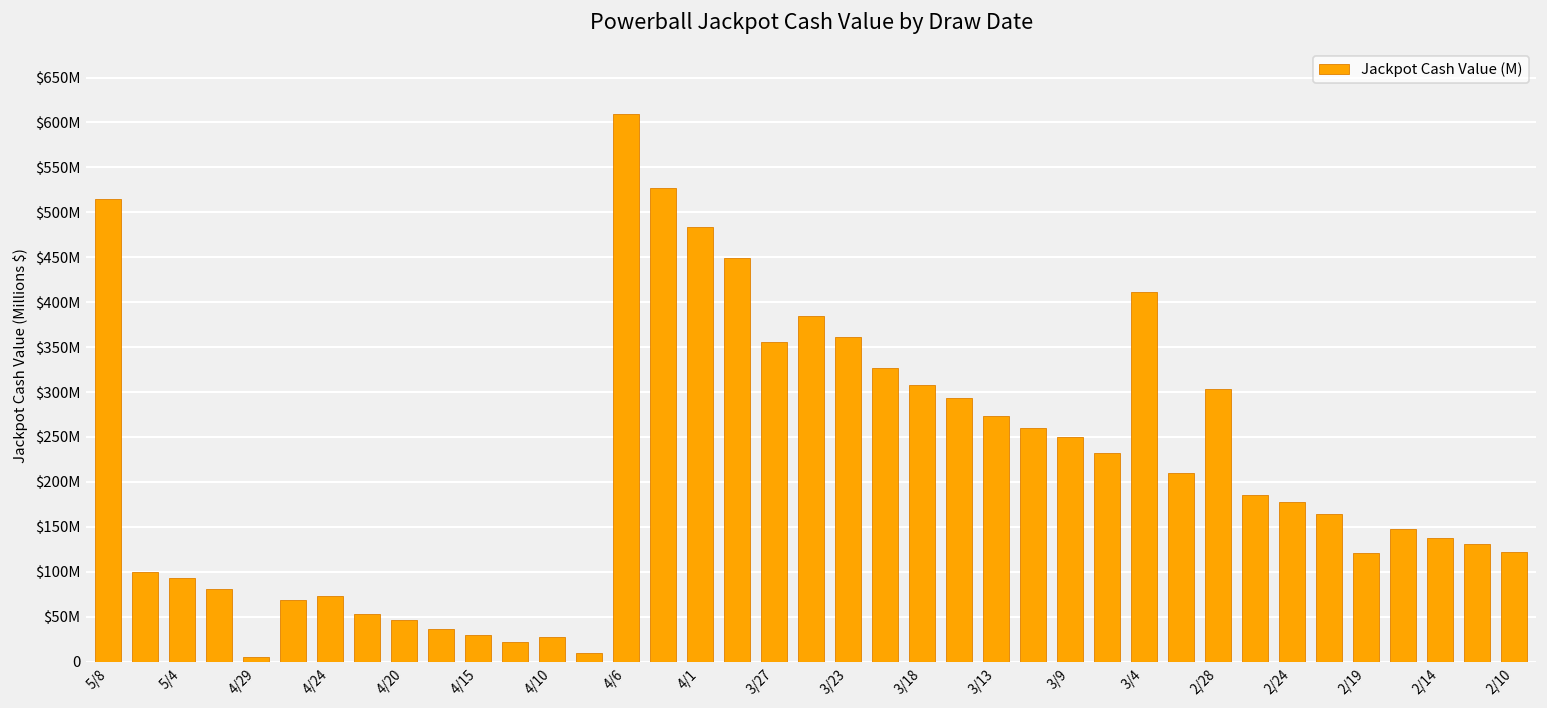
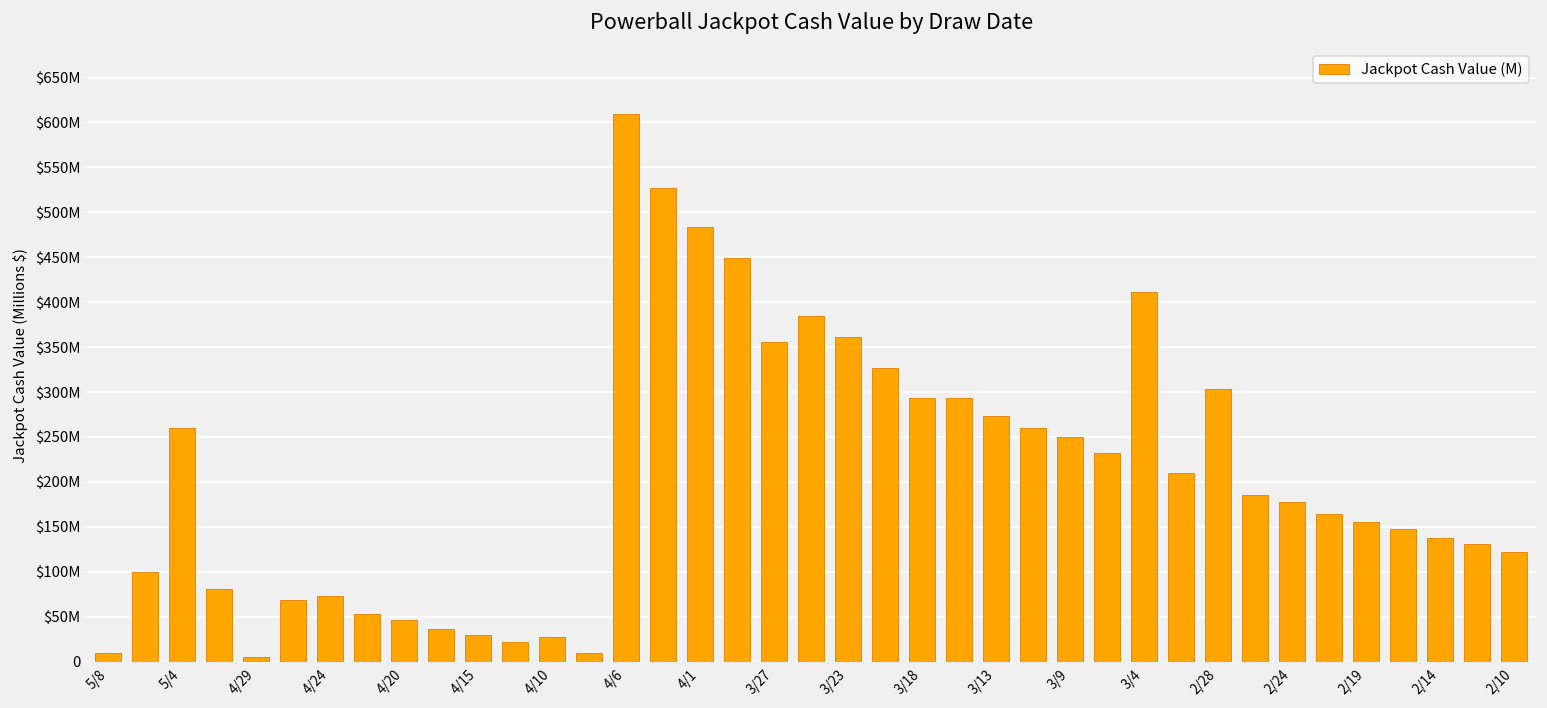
  {
-   "5/8": "$520000000",
-   "5/4": "$90000000",
+   "5/8": "$10000000",
+   "5/4": "$260000000",
    "4/29": "$10000000",
    "4/24": "$70000000",
    "4/20": "$50000000",
    "4/15": "$30000000",
    "4/10": "$30000000",
    "4/6": "$610000000",
    "4/1": "$480000000",
    "3/27": "$360000000",
    "3/23": "$360000000",
-   "3/18": "$310000000",
+   "3/18": "$290000000",
    "3/13": "$270000000",
    "3/9": "$250000000",
    "3/4": "$410000000",
    "2/28": "$300000000",
    "2/24": "$180000000",
-   "2/19": "$120000000",
+   "2/19": "$160000000",
    "2/14": "$140000000",
    "2/10": "$120000000"
  }
